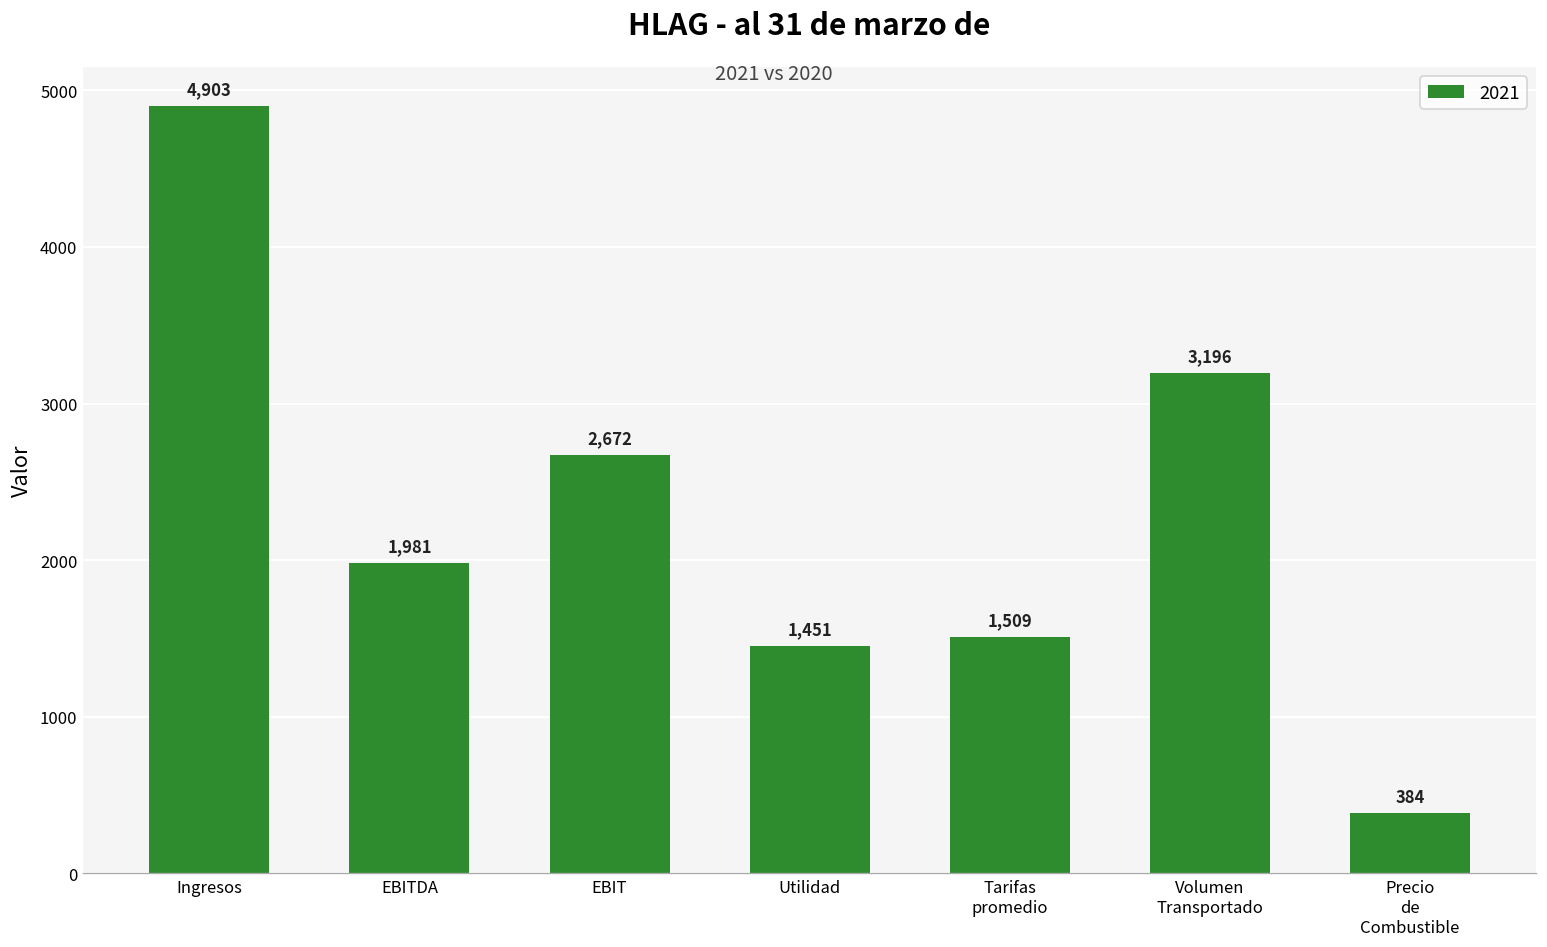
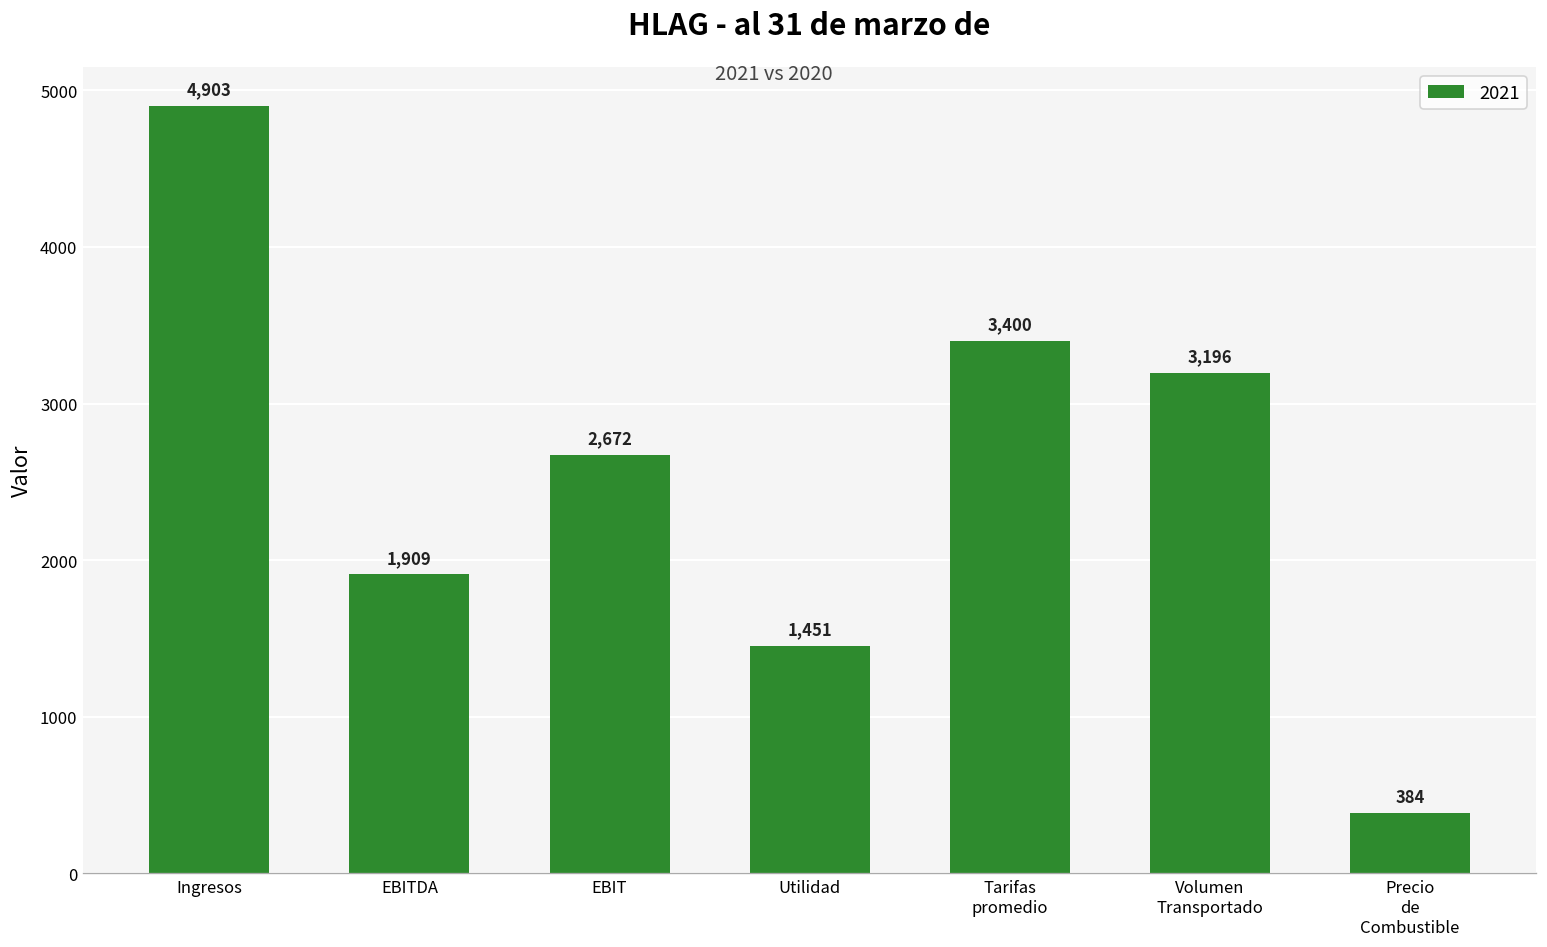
  {
    "Ingresos": "4,903",
-   "EBITDA": "1,981",
+   "EBITDA": "1,909",
    "EBIT": "2,672",
    "Utilidad": "1,451",
-   "Tarifas promedio": "1,509",
+   "Tarifas promedio": "3,400",
    "Volumen Transportado": "3,196",
    "Precio de Combustible": "384"
  }
